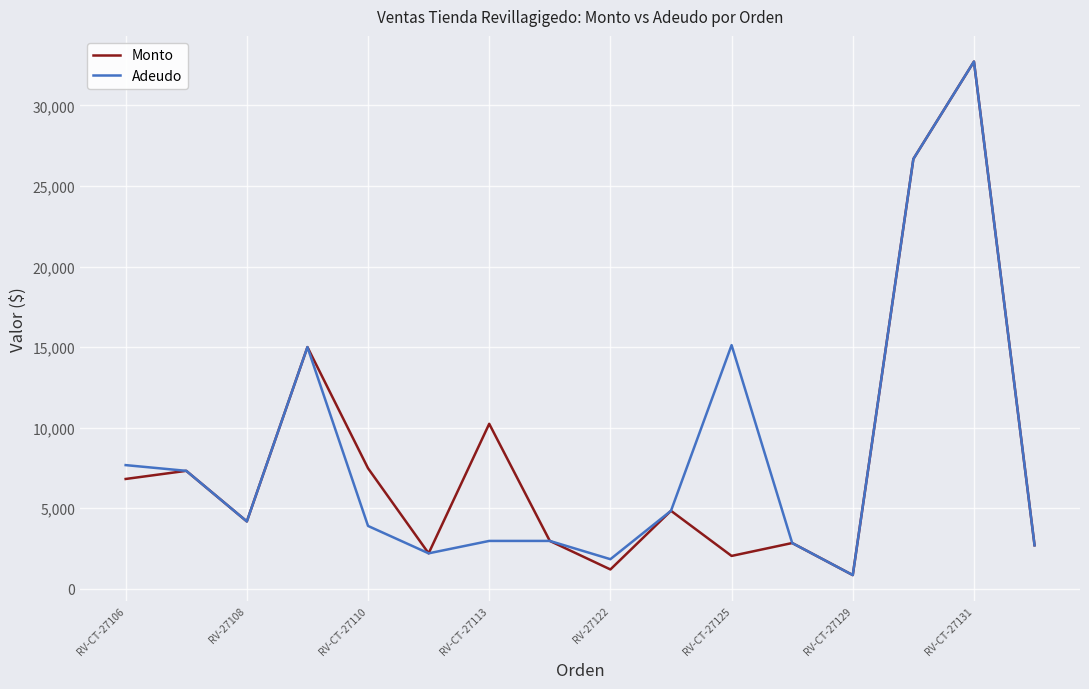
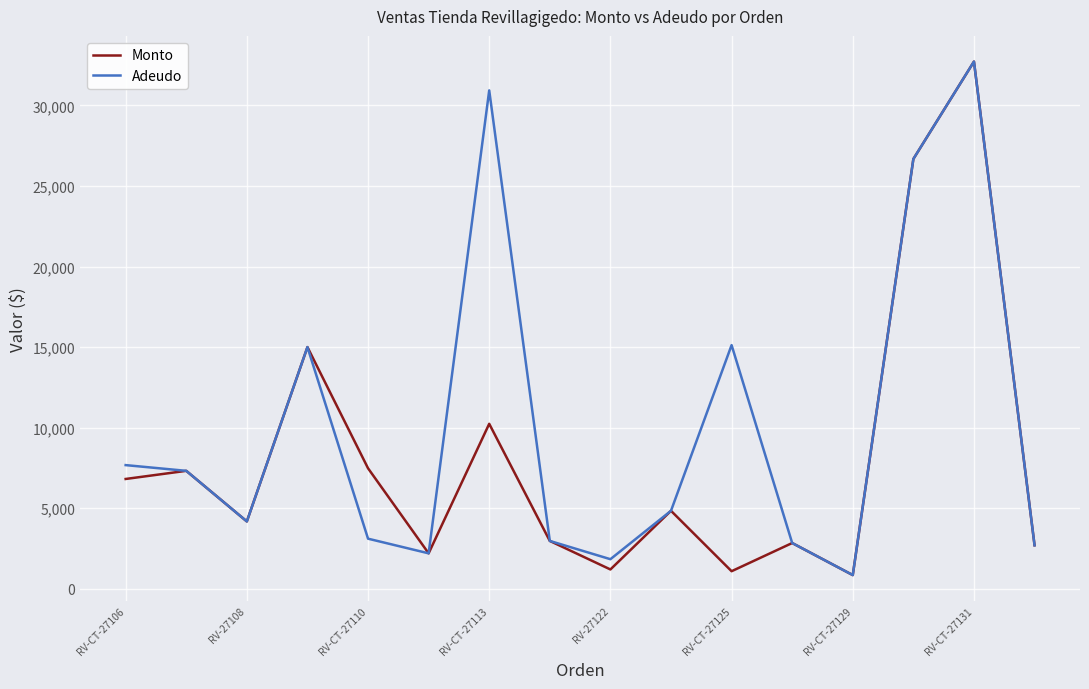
  {
    "Monto": {
      "RV-CT-27106": "6,800",
      "RV-CT-27110": "7,500",
      "RV-CT-27113": "10,200",
      "RV-27122": "1,200",
-     "RV-CT-27125": "2,000"
+     "RV-CT-27125": "1,100"
    },
    "Adeudo": {
      "RV-CT-27106": "7,700",
-     "RV-CT-27110": "3,900",
-     "RV-CT-27113": "3,000",
+     "RV-CT-27110": "3,100",
+     "RV-CT-27113": "30,900",
      "RV-27122": "1,800",
      "RV-CT-27125": "15,100"
    }
  }
